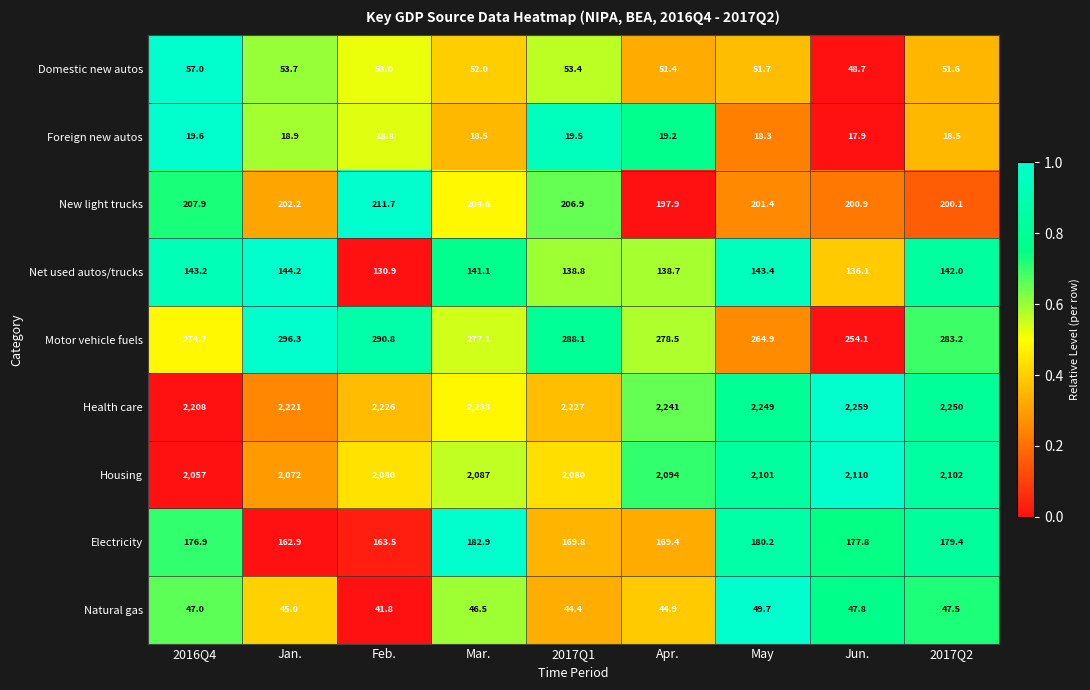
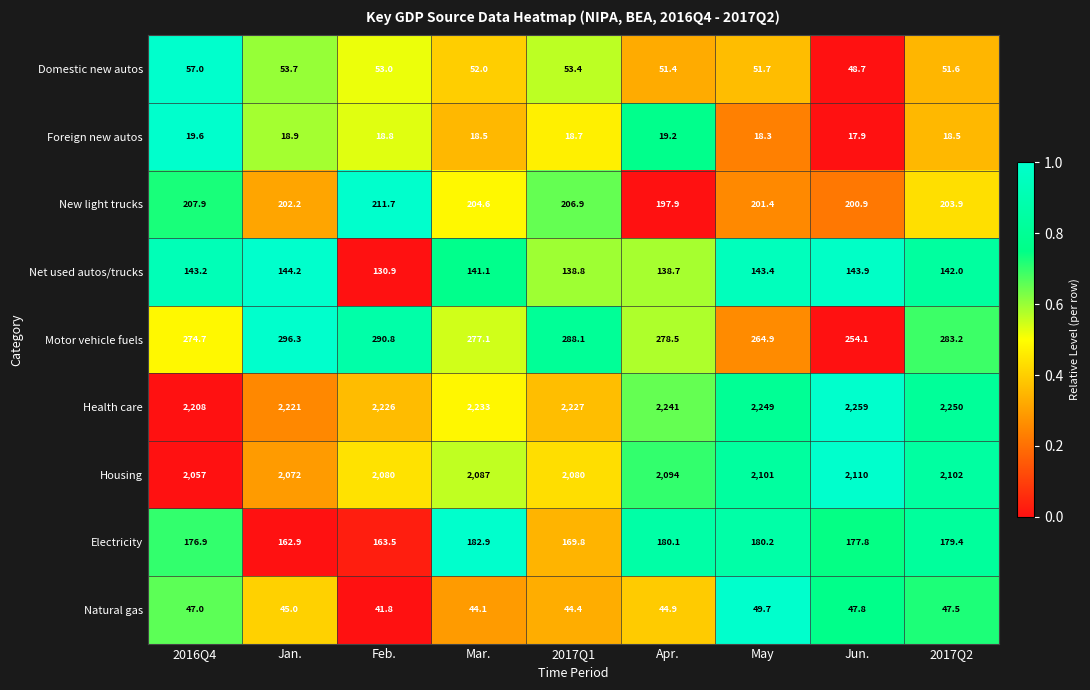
  {
    "Domestic new autos": {
      "2016Q4": "57.0",
      "Jan.": "53.7",
      "Feb.": "53.0",
      "Mar.": "52.0",
      "2017Q1": "53.4",
      "Apr.": "51.4",
      "May": "51.7",
      "Jun.": "48.7",
      "2017Q2": "51.6"
    },
    "Foreign new autos": {
      "2016Q4": "19.6",
      "Jan.": "18.9",
      "Feb.": "18.8",
      "Mar.": "18.5",
-     "2017Q1": "19.5",
+     "2017Q1": "18.7",
      "Apr.": "19.2",
      "May": "18.3",
      "Jun.": "17.9",
      "2017Q2": "18.5"
    },
    "New light trucks": {
      "2016Q4": "207.9",
      "Jan.": "202.2",
      "Feb.": "211.7",
      "Mar.": "204.6",
      "2017Q1": "206.9",
      "Apr.": "197.9",
      "May": "201.4",
      "Jun.": "200.9",
-     "2017Q2": "200.1"
+     "2017Q2": "203.9"
    },
    "Net used autos/trucks": {
      "2016Q4": "143.2",
      "Jan.": "144.2",
      "Feb.": "130.9",
      "Mar.": "141.1",
      "2017Q1": "138.8",
      "Apr.": "138.7",
      "May": "143.4",
-     "Jun.": "136.1",
+     "Jun.": "143.9",
      "2017Q2": "142.0"
    },
    "Motor vehicle fuels": {
      "2016Q4": "274.7",
      "Jan.": "296.3",
      "Feb.": "290.8",
      "Mar.": "277.1",
      "2017Q1": "288.1",
      "Apr.": "278.5",
      "May": "264.9",
      "Jun.": "254.1",
      "2017Q2": "283.2"
    },
    "Health care": {
      "2016Q4": "2,208",
      "Jan.": "2,221",
      "Feb.": "2,226",
      "Mar.": "2,233",
      "2017Q1": "2,227",
      "Apr.": "2,241",
      "May": "2,249",
      "Jun.": "2,259",
      "2017Q2": "2,250"
    },
    "Housing": {
      "2016Q4": "2,057",
      "Jan.": "2,072",
      "Feb.": "2,080",
      "Mar.": "2,087",
      "2017Q1": "2,080",
      "Apr.": "2,094",
      "May": "2,101",
      "Jun.": "2,110",
      "2017Q2": "2,102"
    },
    "Electricity": {
      "2016Q4": "176.9",
      "Jan.": "162.9",
      "Feb.": "163.5",
      "Mar.": "182.9",
      "2017Q1": "169.8",
-     "Apr.": "169.4",
+     "Apr.": "180.1",
      "May": "180.2",
      "Jun.": "177.8",
      "2017Q2": "179.4"
    },
    "Natural gas": {
      "2016Q4": "47.0",
      "Jan.": "45.0",
      "Feb.": "41.8",
-     "Mar.": "46.5",
+     "Mar.": "44.1",
      "2017Q1": "44.4",
      "Apr.": "44.9",
      "May": "49.7",
      "Jun.": "47.8",
      "2017Q2": "47.5"
    }
  }
